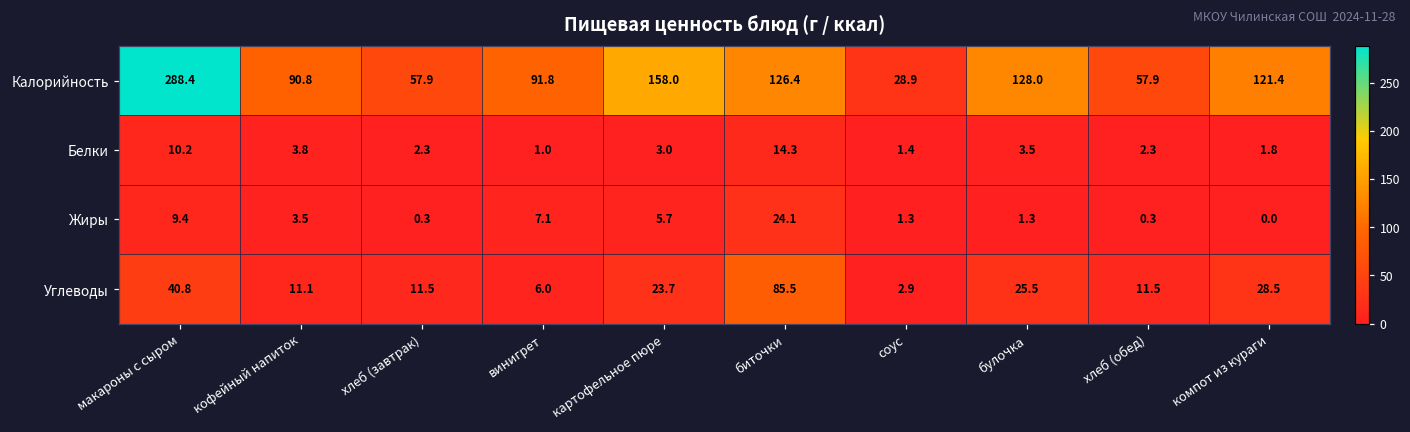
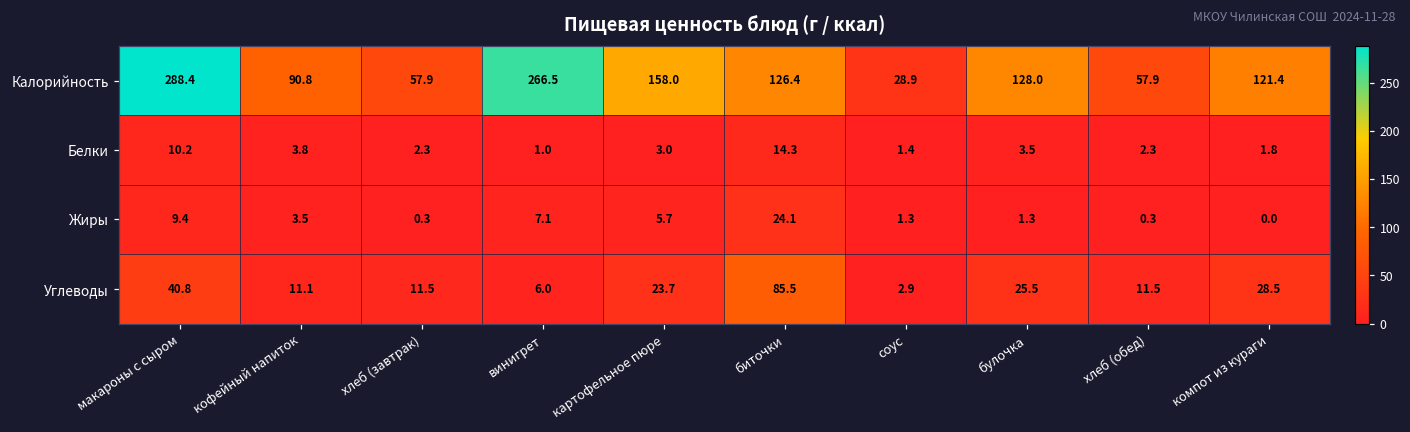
  {
    "Калорийность": {
      "макароны с сыром": 288.4,
      "кофейный напиток": 90.8,
      "хлеб (завтрак)": 57.9,
-     "винигрет": 91.8,
+     "винигрет": 266.5,
      "картофельное пюре": 158.0,
      "биточки": 126.4,
      "соус": 28.9,
      "булочка": 128.0,
      "хлеб (обед)": 57.9,
      "компот из кураги": 121.4
    },
    "Белки": {
      "макароны с сыром": 10.2,
      "кофейный напиток": 3.8,
      "хлеб (завтрак)": 2.3,
      "винигрет": 1.0,
      "картофельное пюре": 3.0,
      "биточки": 14.3,
      "соус": 1.4,
      "булочка": 3.5,
      "хлеб (обед)": 2.3,
      "компот из кураги": 1.8
    },
    "Жиры": {
      "макароны с сыром": 9.4,
      "кофейный напиток": 3.5,
      "хлеб (завтрак)": 0.3,
      "винигрет": 7.1,
      "картофельное пюре": 5.7,
      "биточки": 24.1,
      "соус": 1.3,
      "булочка": 1.3,
      "хлеб (обед)": 0.3,
      "компот из кураги": 0.0
    },
    "Углеводы": {
      "макароны с сыром": 40.8,
      "кофейный напиток": 11.1,
      "хлеб (завтрак)": 11.5,
      "винигрет": 6.0,
      "картофельное пюре": 23.7,
      "биточки": 85.5,
      "соус": 2.9,
      "булочка": 25.5,
      "хлеб (обед)": 11.5,
      "компот из кураги": 28.5
    }
  }
